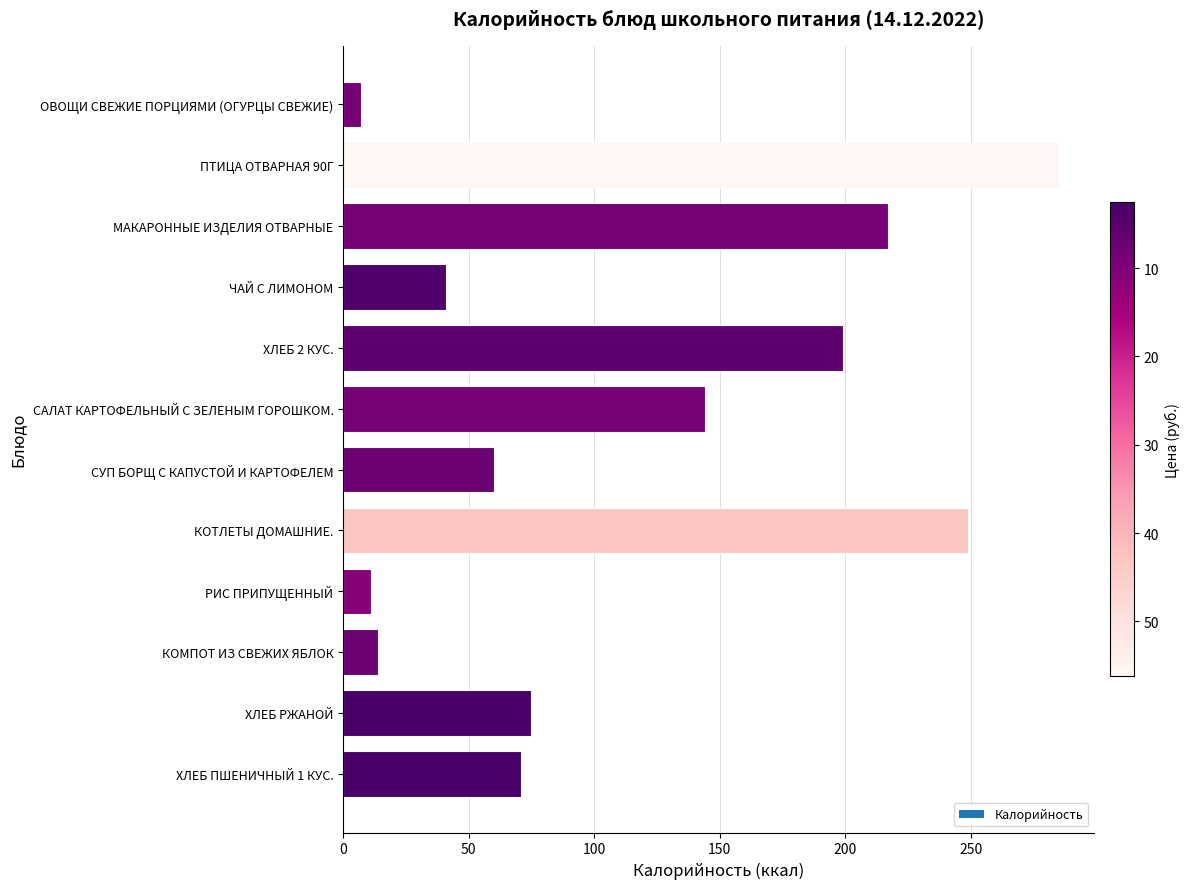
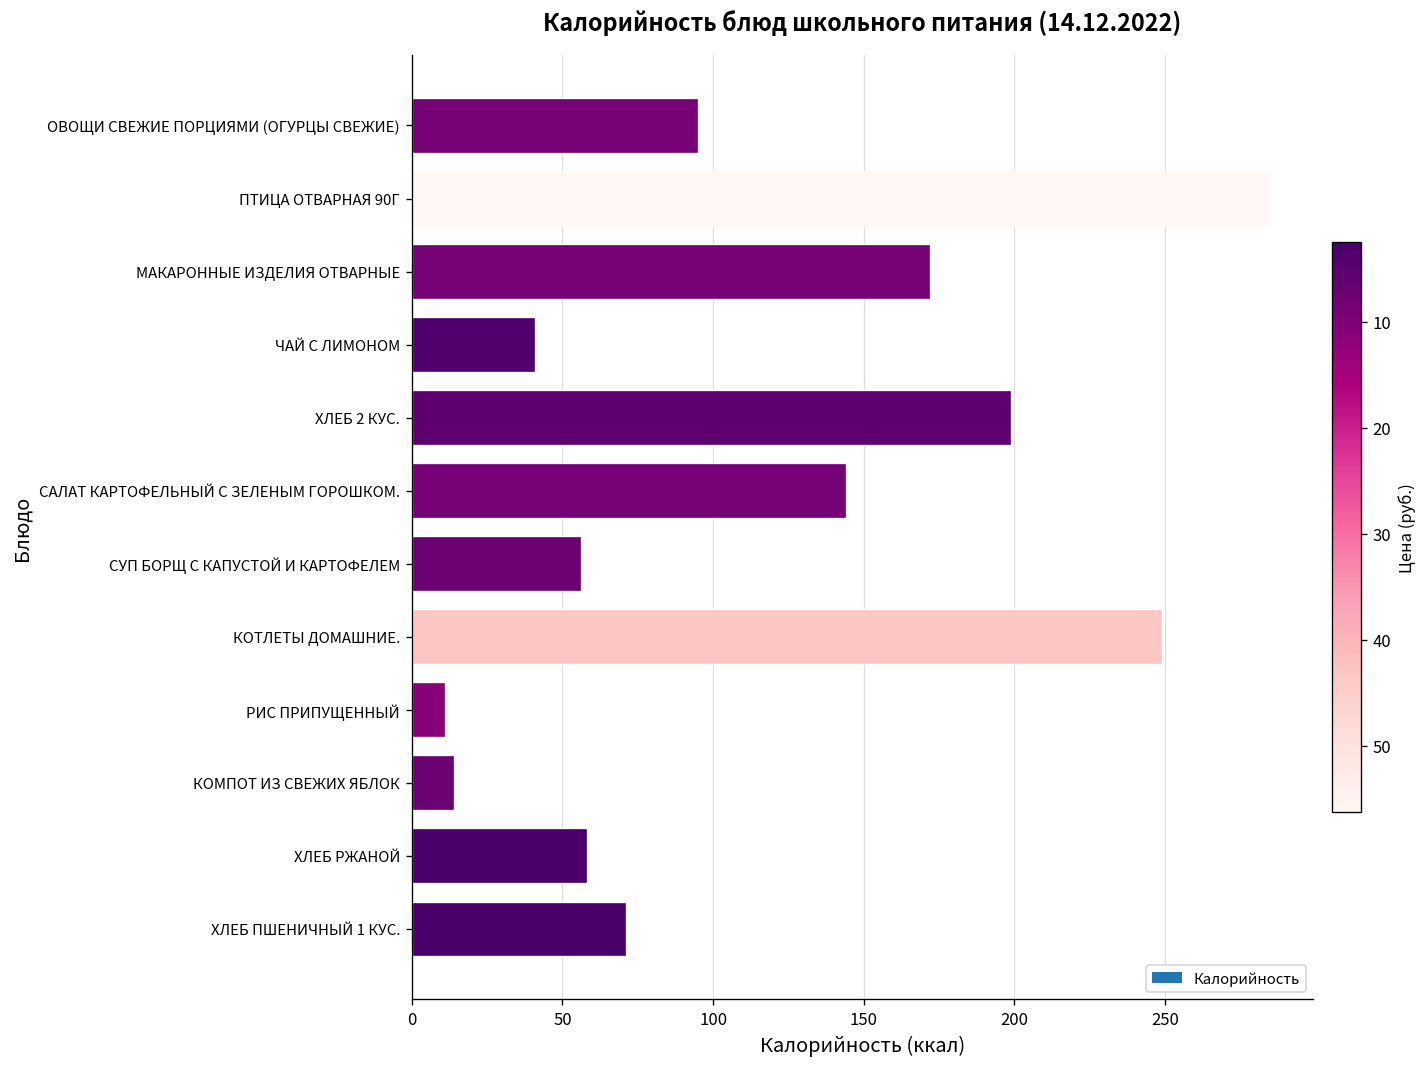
  {
-   "ОВОЩИ СВЕЖИЕ ПОРЦИЯМИ (ОГУРЦЫ СВЕЖИЕ)": 7,
+   "ОВОЩИ СВЕЖИЕ ПОРЦИЯМИ (ОГУРЦЫ СВЕЖИЕ)": 95,
    "ПТИЦА ОТВАРНАЯ 90Г": 285,
-   "МАКАРОННЫЕ ИЗДЕЛИЯ ОТВАРНЫЕ": 217,
+   "МАКАРОННЫЕ ИЗДЕЛИЯ ОТВАРНЫЕ": 172,
    "ЧАЙ С ЛИМОНОМ": 41,
    "ХЛЕБ 2 КУС.": 199,
    "САЛАТ КАРТОФЕЛЬНЫЙ С ЗЕЛЕНЫМ ГОРОШКОМ.": 144,
-   "СУП БОРЩ С КАПУСТОЙ И КАРТОФЕЛЕМ": 60,
+   "СУП БОРЩ С КАПУСТОЙ И КАРТОФЕЛЕМ": 56,
    "КОТЛЕТЫ ДОМАШНИЕ.": 249,
    "РИС ПРИПУЩЕННЫЙ": 11,
    "КОМПОТ ИЗ СВЕЖИХ ЯБЛОК": 14,
-   "ХЛЕБ РЖАНОЙ": 75,
+   "ХЛЕБ РЖАНОЙ": 58,
    "ХЛЕБ ПШЕНИЧНЫЙ 1 КУС.": 71
  }
